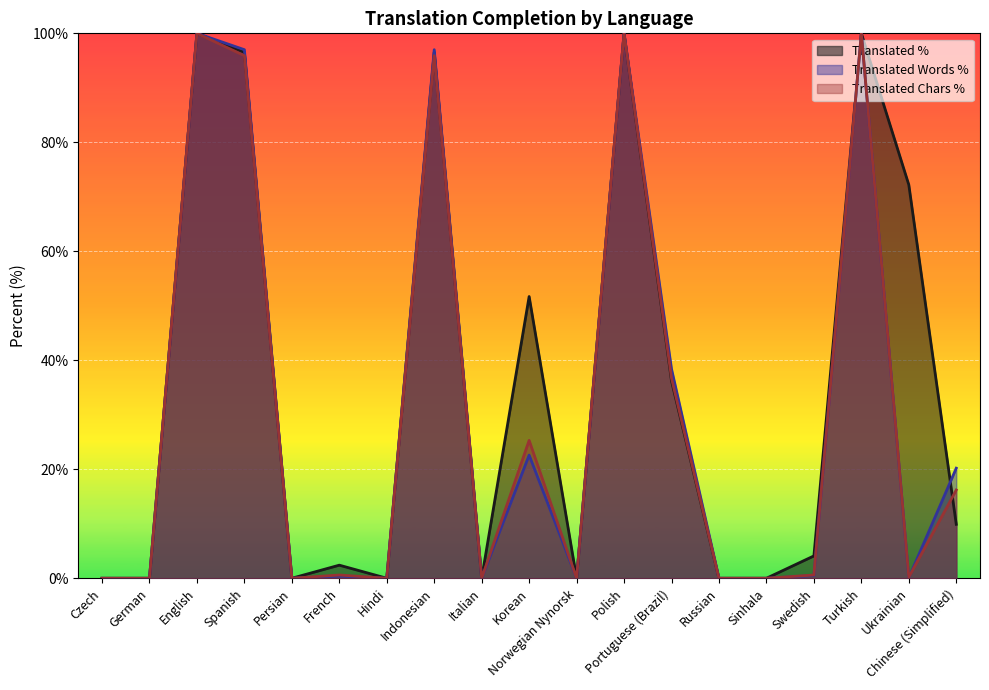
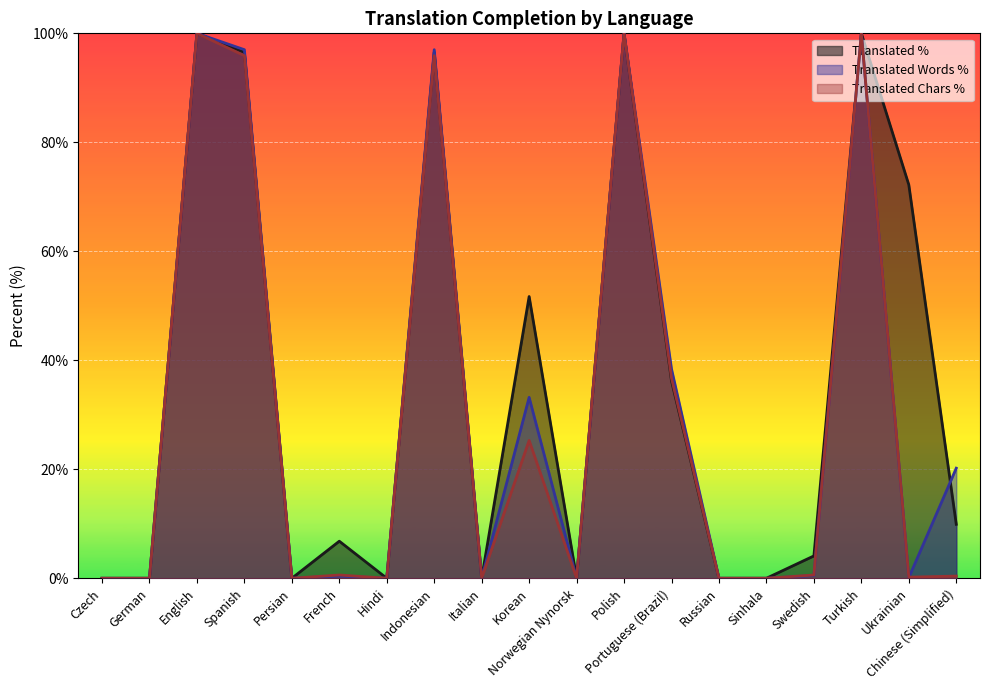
  {
    "Translated %": {
      "Spanish": "97%",
-     "French": "2%",
+     "French": "7%",
      "Indonesian": "97%",
      "Korean": "52%",
      "Portuguese (Brazil)": "36%",
      "Swedish": "4%",
      "Ukrainian": "72%",
      "Chinese (Simplified)": "10%"
    },
    "Translated Words %": {
      "Spanish": "97%",
      "Indonesian": "97%",
-     "Korean": "23%",
+     "Korean": "33%",
      "Portuguese (Brazil)": "38%",
      "Chinese (Simplified)": "20%"
    },
    "Translated Chars %": {
      "Spanish": "96%",
      "Indonesian": "96%",
      "Korean": "25%",
      "Portuguese (Brazil)": "37%",
-     "Chinese (Simplified)": "16%"
+     "Chinese (Simplified)": "0%"
    }
  }
